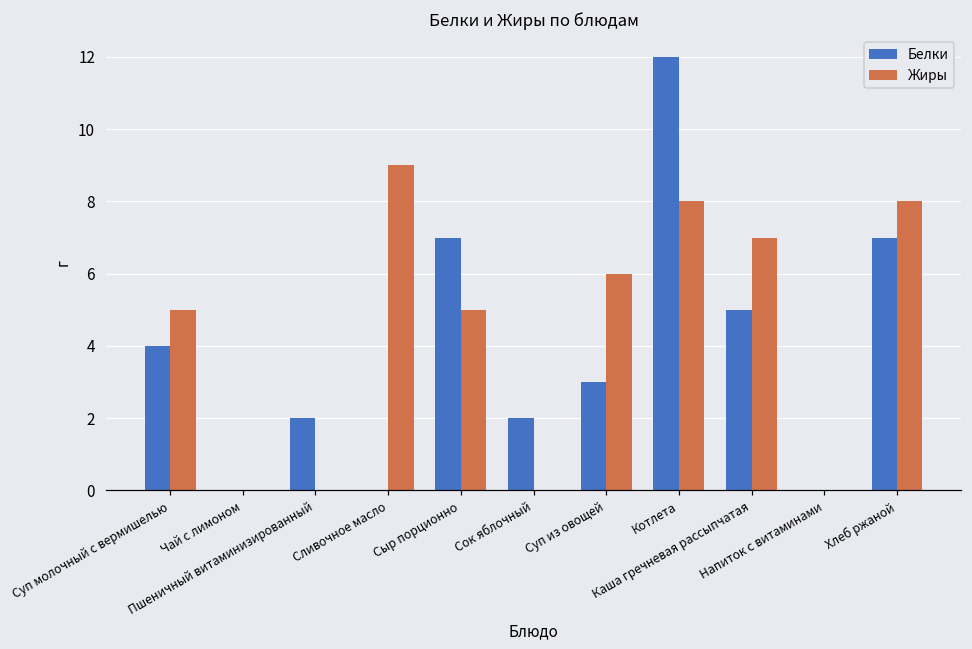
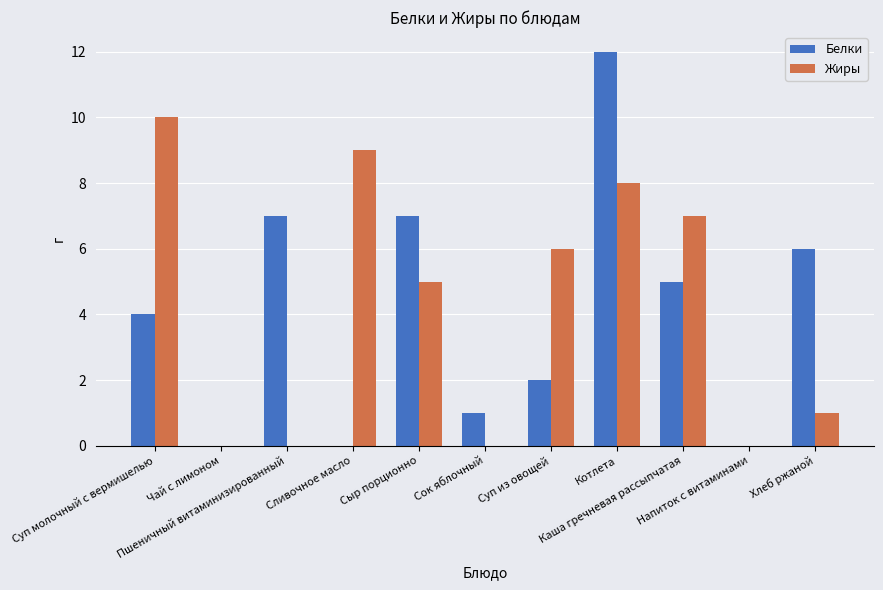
  {
    "Белки": {
      "Суп молочный с вермишелью": 4,
      "Чай с лимоном": 0,
-     "Пшеничный витаминизированный": 2,
+     "Пшеничный витаминизированный": 7,
      "Сливочное масло": 0,
      "Сыр порционно": 7,
-     "Сок яблочный": 2,
-     "Суп из овощей": 3,
+     "Сок яблочный": 1,
+     "Суп из овощей": 2,
      "Котлета": 12,
      "Каша гречневая рассыпчатая": 5,
      "Напиток с витаминами": 0,
-     "Хлеб ржаной": 7
+     "Хлеб ржаной": 6
    },
    "Жиры": {
-     "Суп молочный с вермишелью": 5,
+     "Суп молочный с вермишелью": 10,
      "Чай с лимоном": 0,
      "Пшеничный витаминизированный": 0,
      "Сливочное масло": 9,
      "Сыр порционно": 5,
      "Сок яблочный": 0,
      "Суп из овощей": 6,
      "Котлета": 8,
      "Каша гречневая рассыпчатая": 7,
      "Напиток с витаминами": 0,
-     "Хлеб ржаной": 8
+     "Хлеб ржаной": 1
    }
  }
